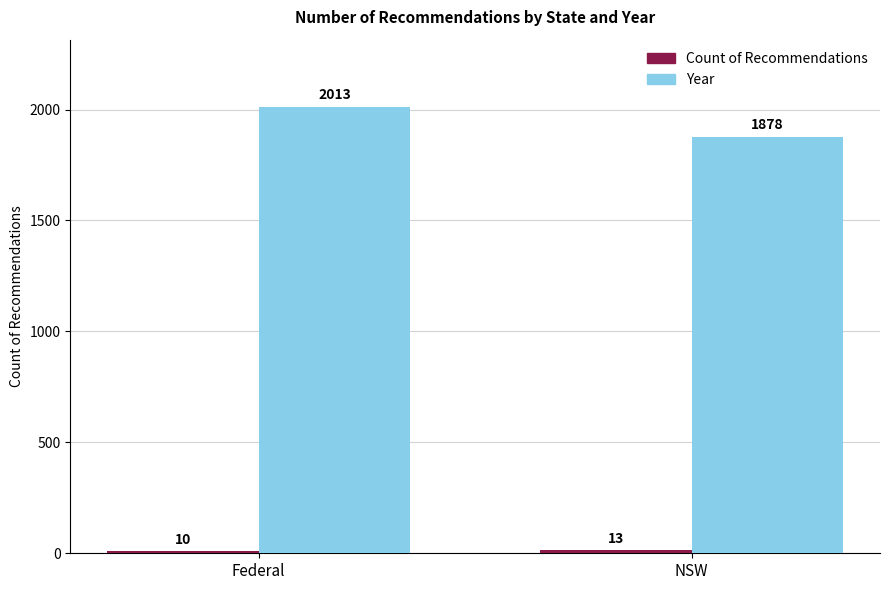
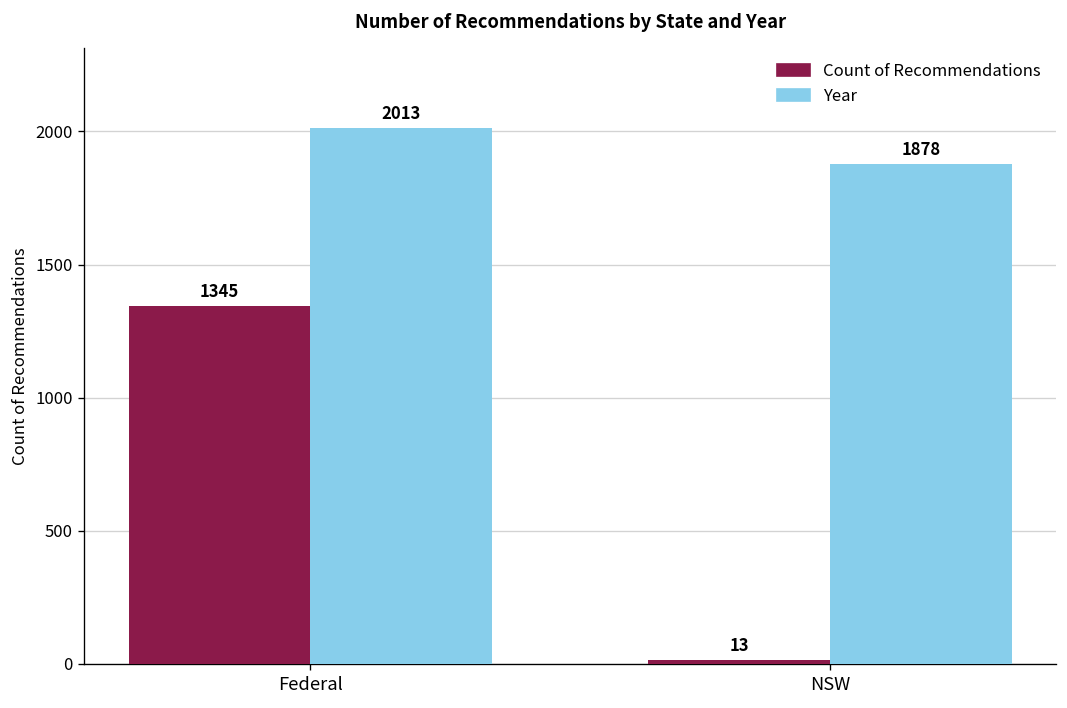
  {
    "Count of Recommendations": {
-     "Federal": 10,
+     "Federal": 1345,
      "NSW": 13
    },
    "Year": {
      "Federal": 2013,
      "NSW": 1878
    }
  }
